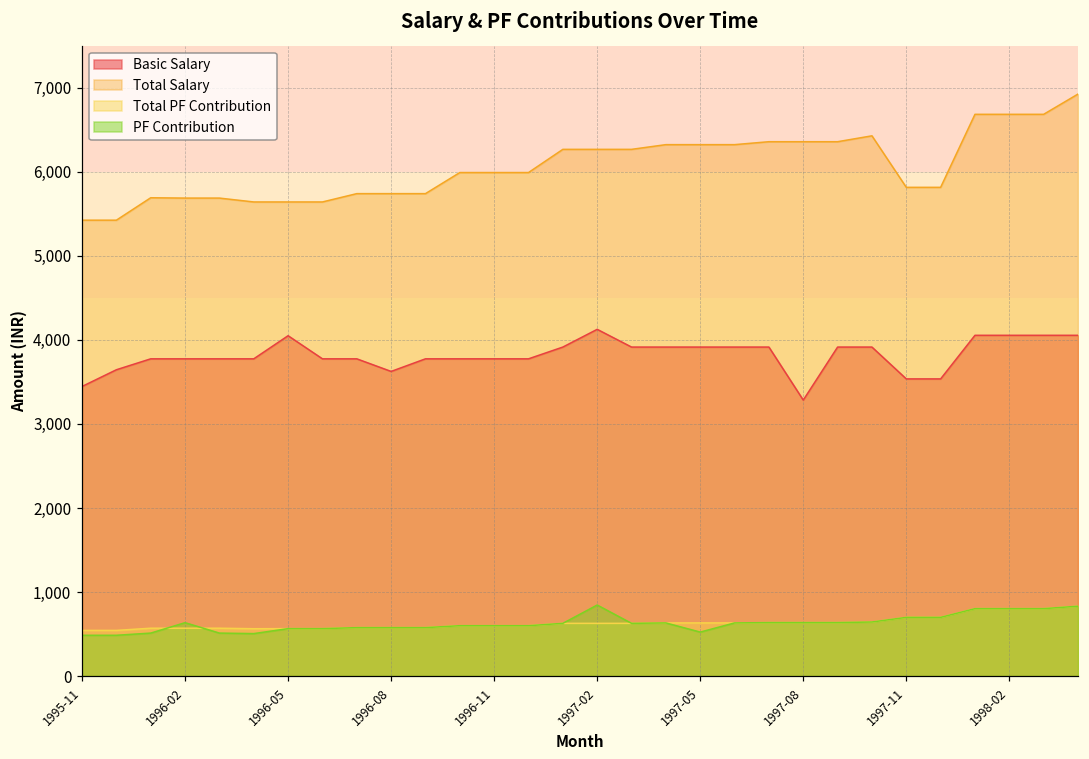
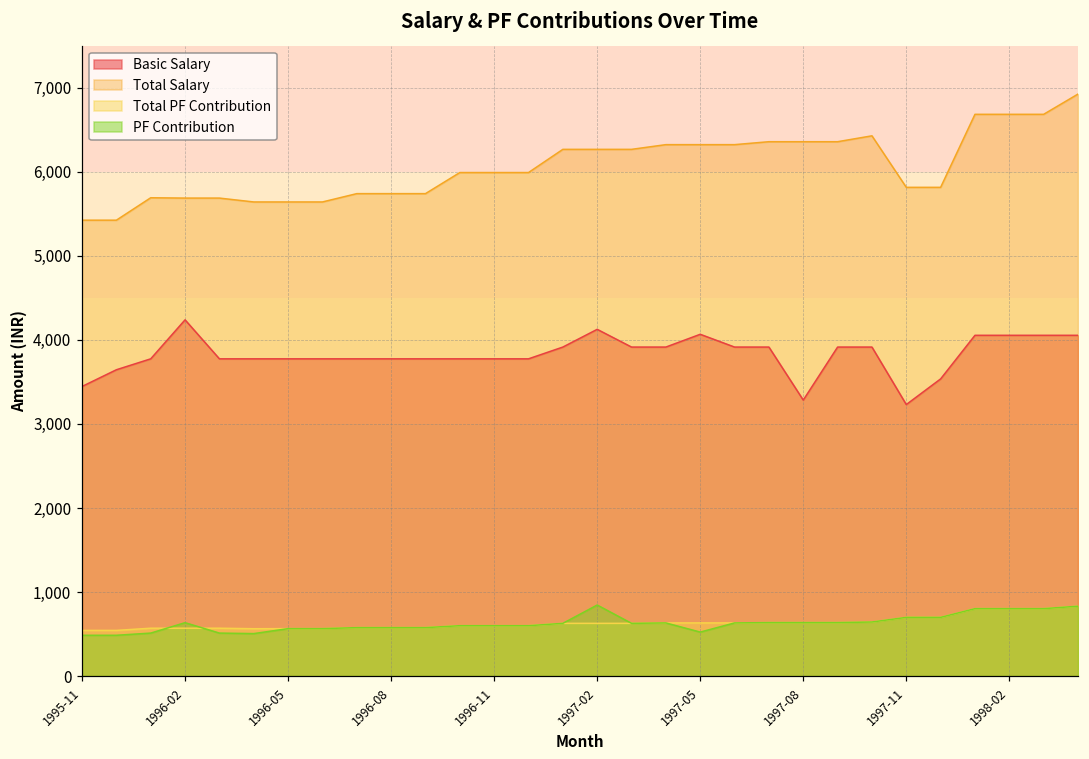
  {
    "Basic Salary": {
      "1995-11": "3,400",
-     "1996-02": "3,800",
-     "1996-05": "4,100",
-     "1996-08": "3,600",
+     "1996-02": "4,200",
+     "1996-05": "3,800",
+     "1996-08": "3,800",
      "1996-11": "3,800",
      "1997-02": "4,100",
-     "1997-05": "3,900",
+     "1997-05": "4,100",
      "1997-08": "3,300",
-     "1997-11": "3,500",
+     "1997-11": "3,200",
      "1998-02": "4,100"
    },
    "PF Contribution": {
      "1995-11": "500",
      "1996-02": "600",
      "1997-02": "800",
      "1997-05": "500"
    }
  }
